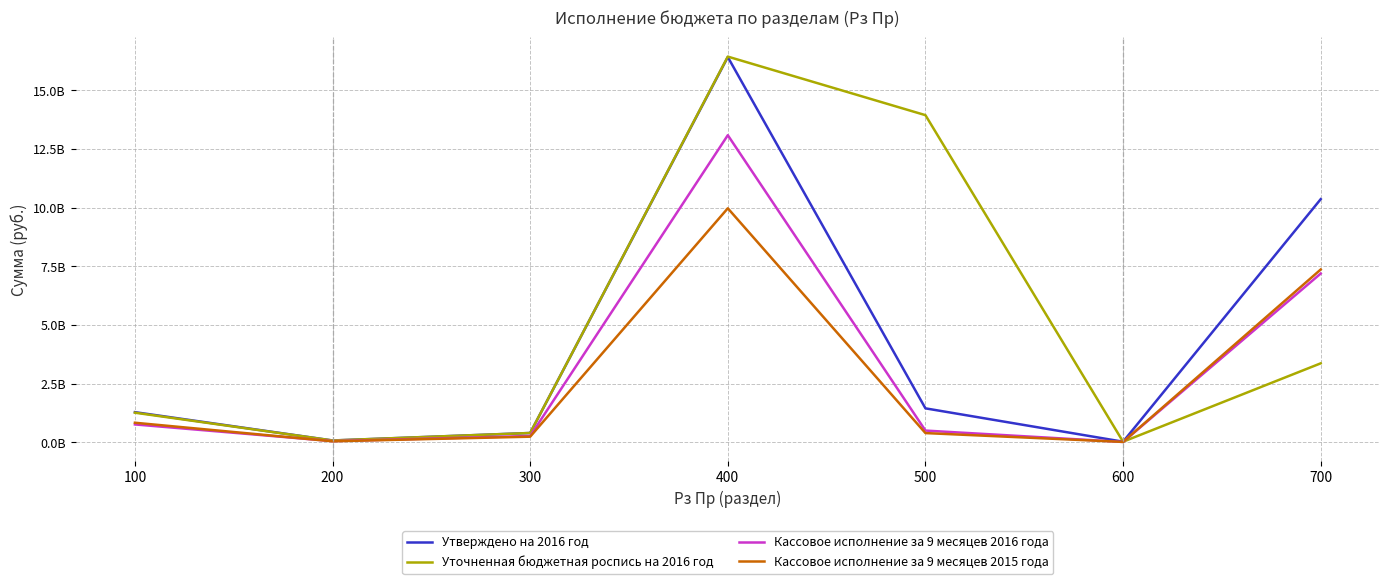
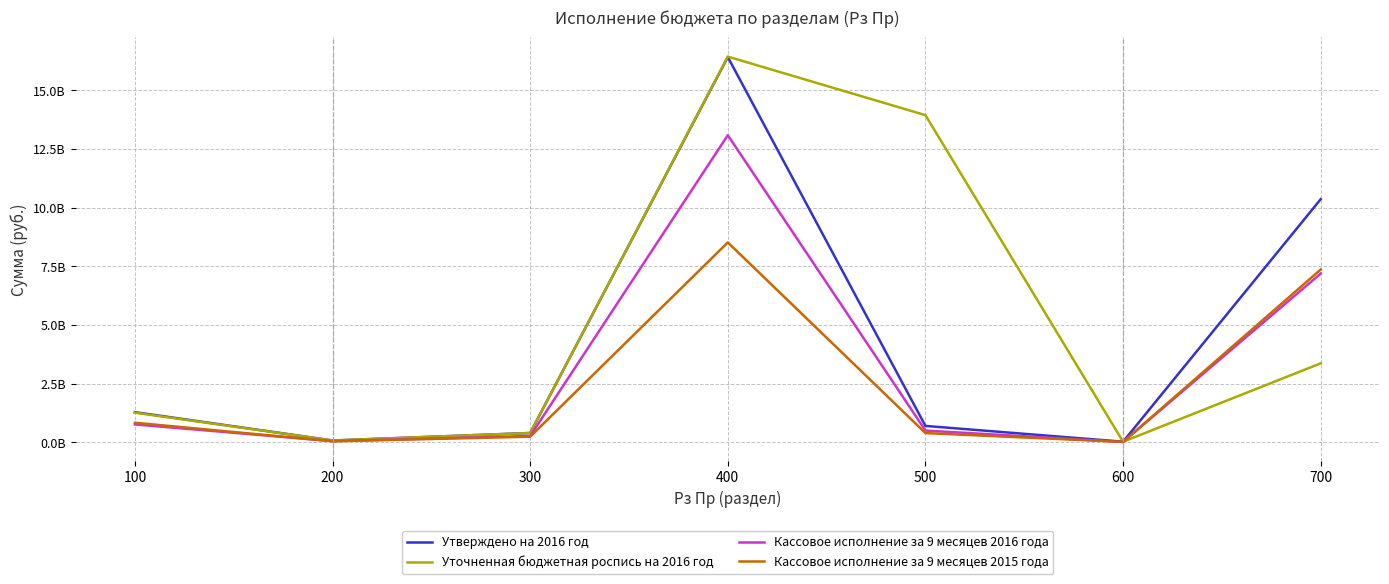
  {
    "Утверждено на 2016 год": {
-     "500": 1400000000,
+     "500": 700000000,
      "700": 10400000000
    },
    "Уточненная бюджетная роспись на 2016 год": {
      "500": 13900000000,
      "700": 3400000000
    },
    "Кассовое исполнение за 9 месяцев 2016 года": {
      "400": 13100000000,
      "700": 7200000000
    },
    "Кассовое исполнение за 9 месяцев 2015 года": {
-     "400": 10000000000,
+     "400": 8500000000,
      "700": 7400000000
    }
  }
